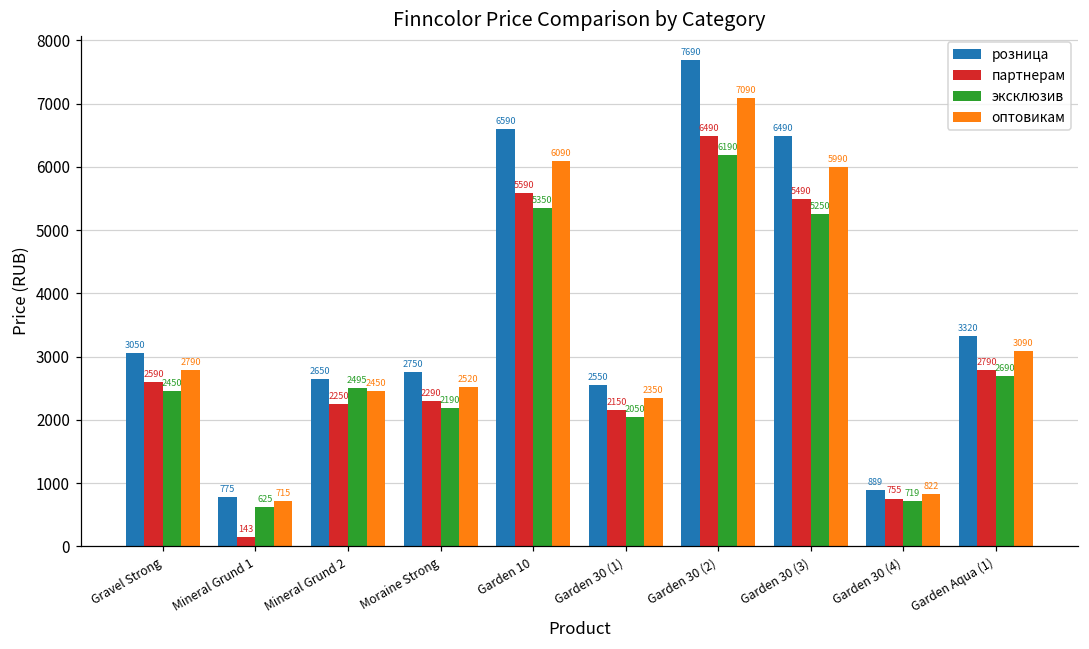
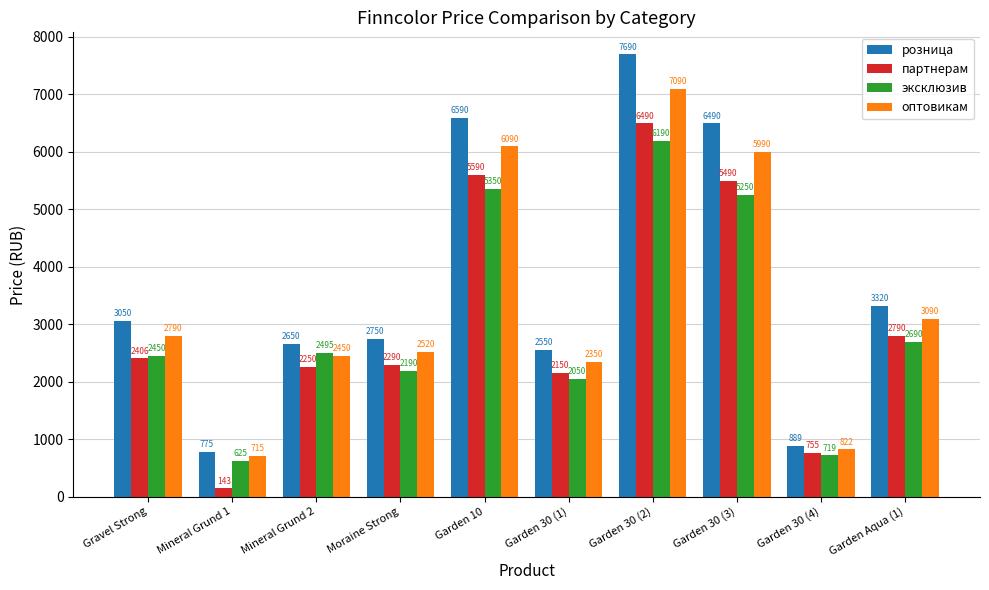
  {
    "розница": {
      "Gravel Strong": 3050,
      "Mineral Grund 1": 775,
      "Mineral Grund 2": 2650,
      "Moraine Strong": 2750,
      "Garden 10": 6590,
      "Garden 30 (1)": 2550,
      "Garden 30 (2)": 7690,
      "Garden 30 (3)": 6490,
      "Garden 30 (4)": 889,
      "Garden Aqua (1)": 3320
    },
    "партнерам": {
-     "Gravel Strong": 2590,
+     "Gravel Strong": 2406,
      "Mineral Grund 1": 143,
      "Mineral Grund 2": 2250,
      "Moraine Strong": 2290,
      "Garden 10": 5590,
      "Garden 30 (1)": 2150,
      "Garden 30 (2)": 6490,
      "Garden 30 (3)": 5490,
      "Garden 30 (4)": 755,
      "Garden Aqua (1)": 2790
    },
    "эксклюзив": {
      "Gravel Strong": 2450,
      "Mineral Grund 1": 625,
      "Moraine Strong": 2190,
      "Garden 10": 5350,
      "Garden 30 (1)": 2050,
      "Garden 30 (2)": 6190,
      "Garden 30 (3)": 5250,
      "Garden 30 (4)": 719,
      "Garden Aqua (1)": 2690
    },
    "оптовикам": {
      "Gravel Strong": 2790,
      "Mineral Grund 1": 715,
      "Mineral Grund 2": 2450,
      "Moraine Strong": 2520,
      "Garden 10": 6090,
      "Garden 30 (1)": 2350,
      "Garden 30 (2)": 7090,
      "Garden 30 (3)": 5990,
      "Garden 30 (4)": 822,
      "Garden Aqua (1)": 3090
    }
  }
